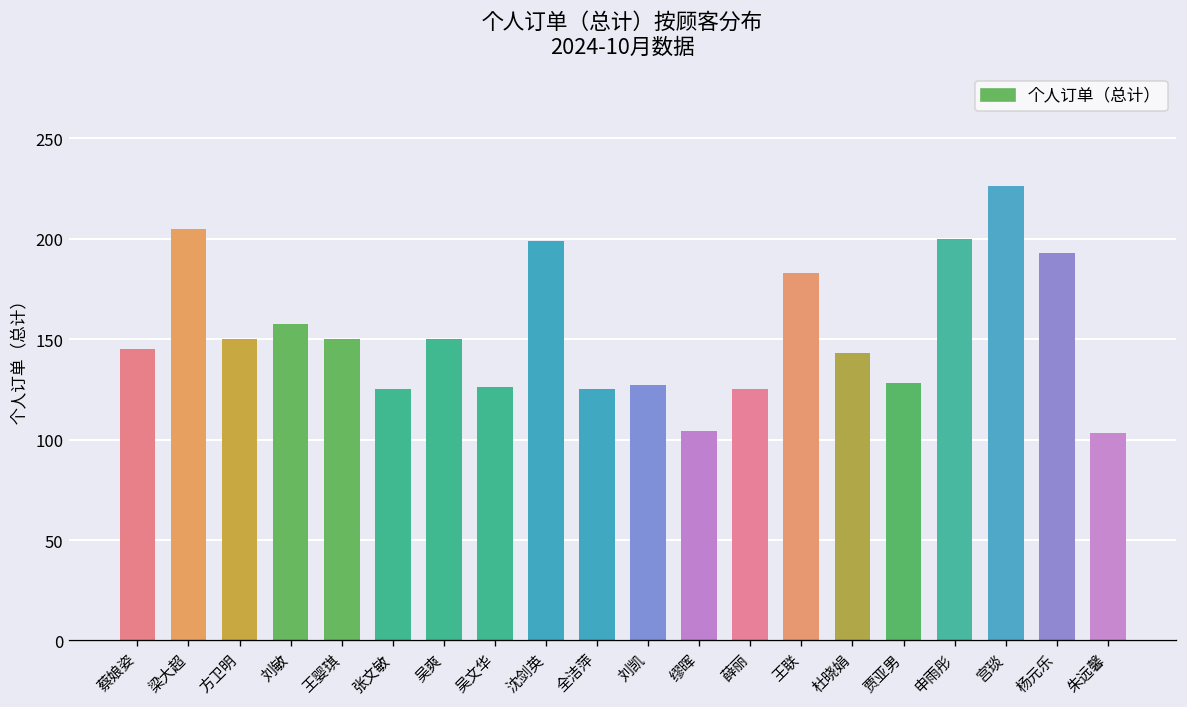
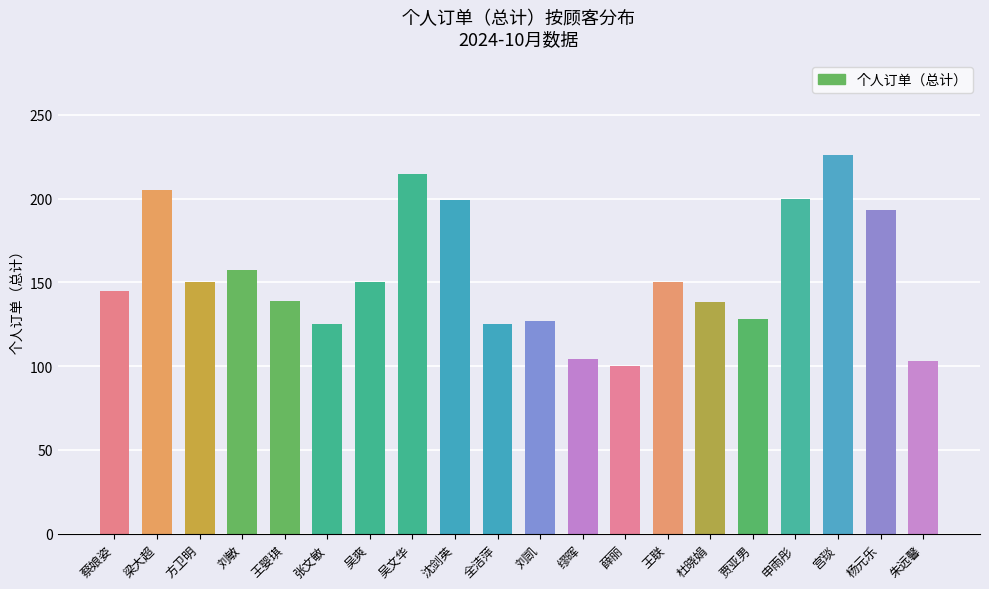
  {
    "蔡娘姿": 145,
    "梁大超": 205,
    "方卫明": 150,
    "刘敏": 157,
-   "王婴琪": 150,
+   "王婴琪": 139,
    "张文敏": 125,
    "吴爽": 150,
-   "吴文华": 126,
+   "吴文华": 215,
    "沈剑英": 199,
    "全洁萍": 125,
    "刘凯": 127,
    "缪晖": 104,
-   "薛丽": 125,
-   "王联": 183,
-   "杜晓娟": 143,
+   "薛丽": 100,
+   "王联": 150,
+   "杜晓娟": 138,
    "贾亚男": 128,
    "申雨彤": 200,
    "宫琰": 226,
    "杨元乐": 193,
    "朱远馨": 103
  }
